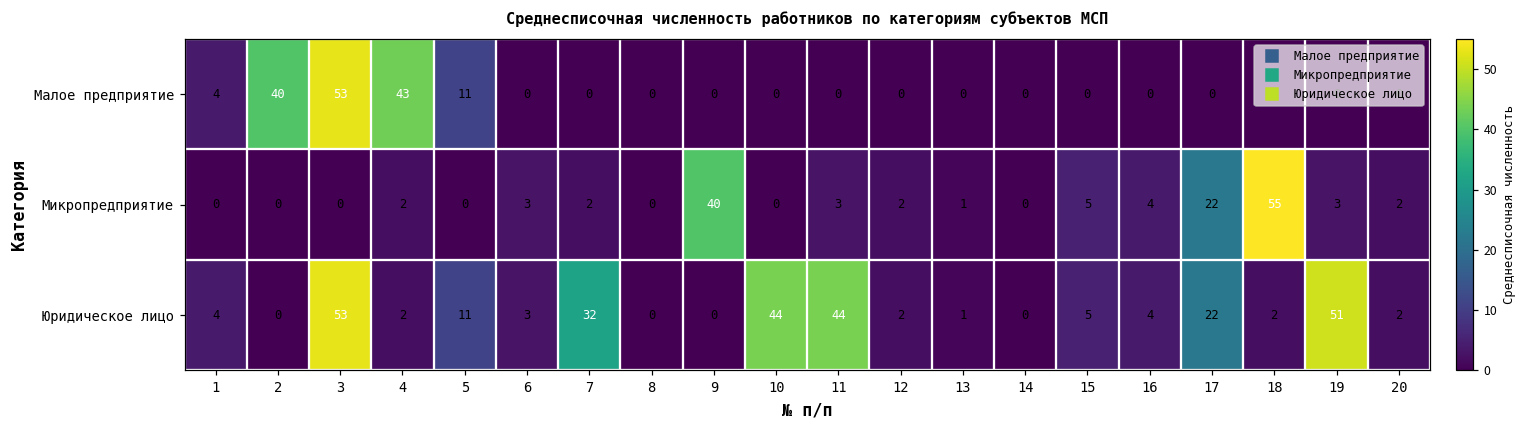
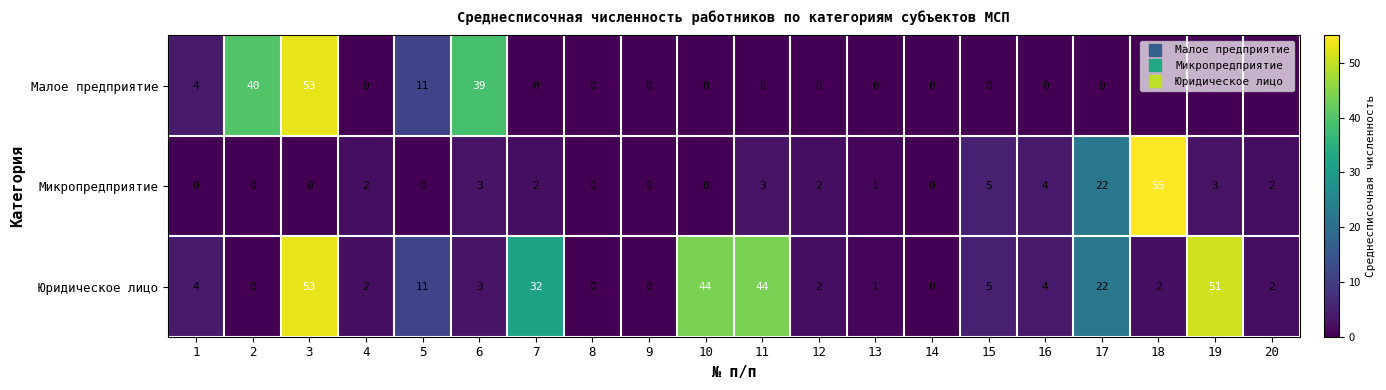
  {
    "Малое предприятие": {
      "1": 4,
      "2": 40,
      "3": 53,
-     "4": 43,
+     "4": 0,
      "5": 11,
-     "6": 0,
+     "6": 39,
      "7": 0,
      "8": 0,
      "9": 0,
      "10": 0,
      "11": 0,
      "12": 0,
      "13": 0,
      "14": 0,
      "15": 0,
      "16": 0,
      "17": 0
    },
    "Микропредприятие": {
      "1": 0,
      "2": 0,
      "3": 0,
      "4": 2,
      "5": 0,
      "6": 3,
      "7": 2,
      "8": 0,
-     "9": 40,
+     "9": 0,
      "10": 0,
      "11": 3,
      "12": 2,
      "13": 1,
      "14": 0,
      "15": 5,
      "16": 4,
      "17": 22,
      "18": 55,
      "19": 3,
      "20": 2
    },
    "Юридическое лицо": {
      "1": 4,
      "2": 0,
      "3": 53,
      "4": 2,
      "5": 11,
      "6": 3,
      "7": 32,
      "8": 0,
      "9": 0,
      "10": 44,
      "11": 44,
      "12": 2,
      "13": 1,
      "14": 0,
      "15": 5,
      "16": 4,
      "17": 22,
      "18": 2,
      "19": 51,
      "20": 2
    }
  }
